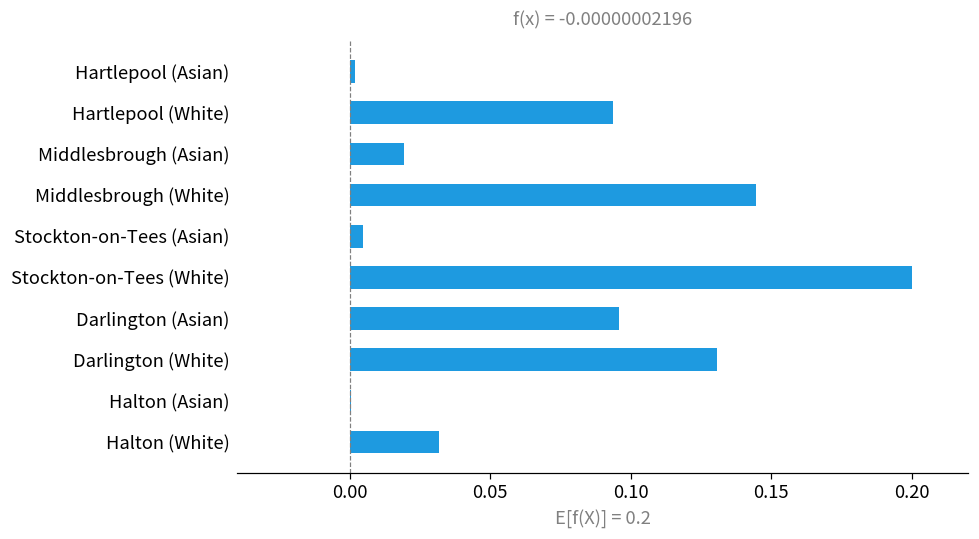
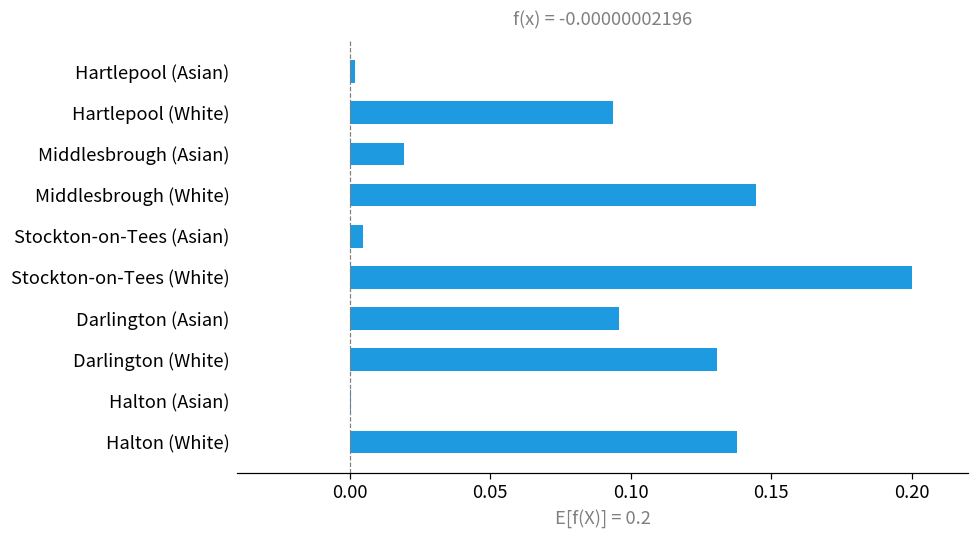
  {
    "Hartlepool (Asian)": 0.002,
    "Hartlepool (White)": 0.094,
    "Middlesbrough (Asian)": 0.019,
    "Middlesbrough (White)": 0.144,
    "Stockton-on-Tees (Asian)": 0.005,
    "Stockton-on-Tees (White)": 0.200,
    "Darlington (Asian)": 0.096,
    "Darlington (White)": 0.131,
-   "Halton (White)": 0.032
+   "Halton (White)": 0.138
  }
